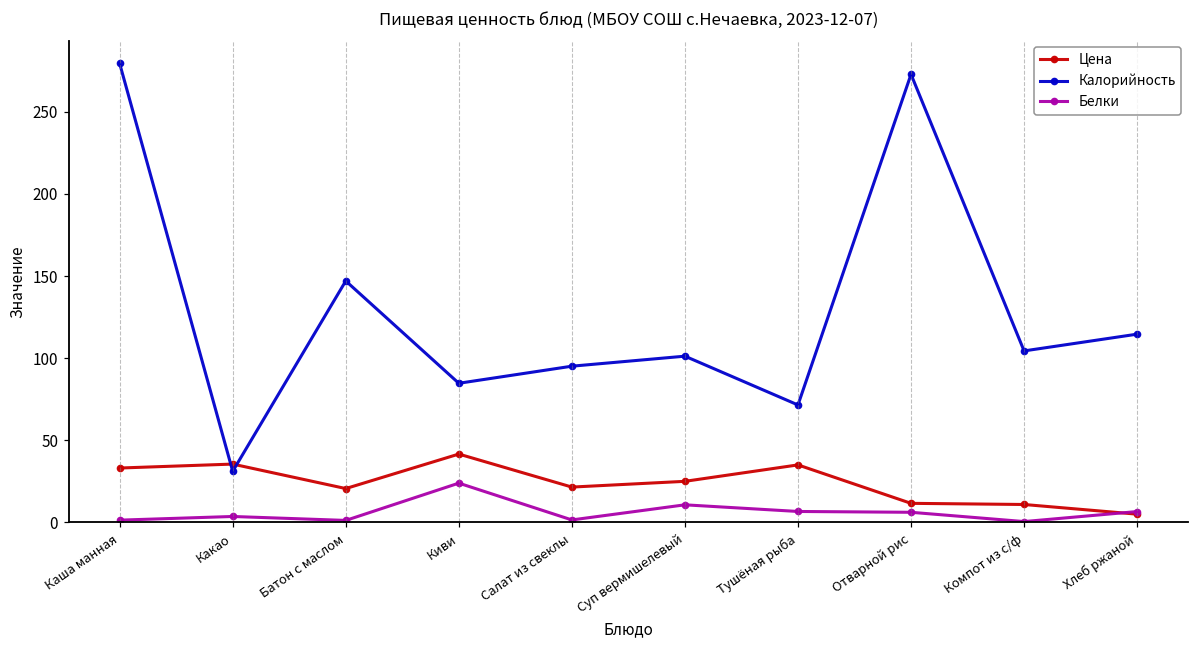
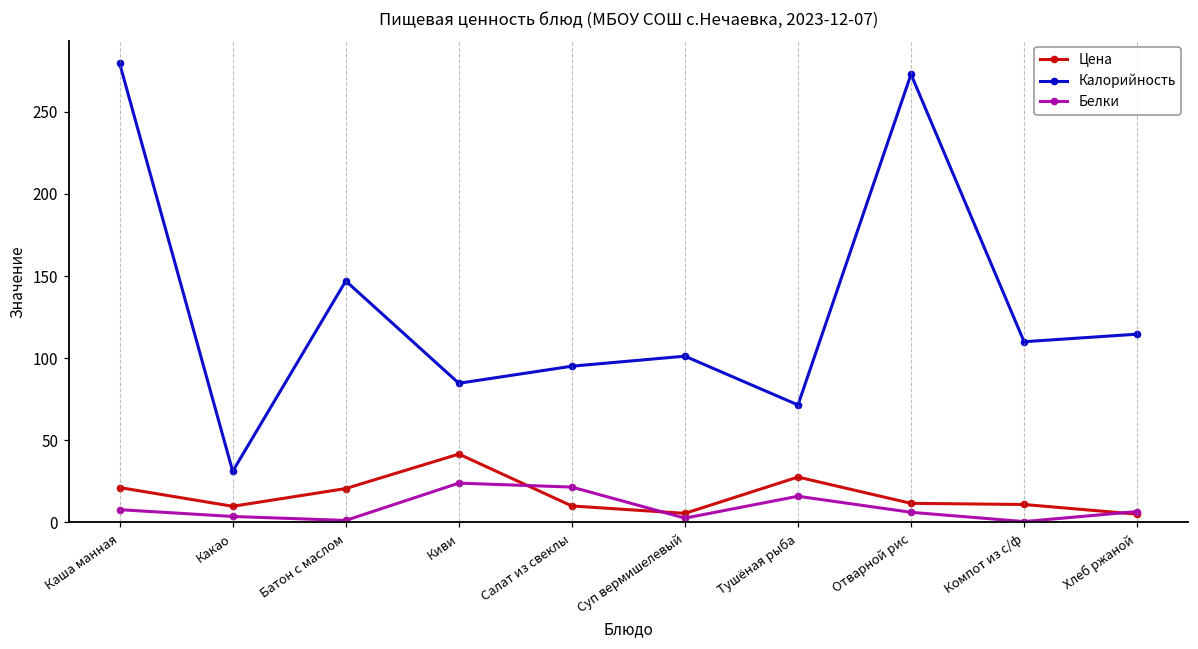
  {
    "Цена": {
-     "Каша манная": 33,
-     "Какао": 36,
+     "Каша манная": 21,
+     "Какао": 10,
      "Батон с маслом": 21,
      "Киви": 42,
-     "Салат из свеклы": 22,
-     "Суп вермишелевый": 25,
-     "Тушёная рыба": 35,
+     "Салат из свеклы": 10,
+     "Суп вермишелевый": 6,
+     "Тушёная рыба": 28,
      "Отварной рис": 12,
      "Компот из с/ф": 11
    },
    "Калорийность": {
      "Каша манная": 279,
      "Какао": 31,
      "Батон с маслом": 147,
      "Киви": 85,
      "Салат из свеклы": 95,
      "Суп вермишелевый": 101,
      "Тушёная рыба": 72,
      "Отварной рис": 273,
-     "Компот из с/ф": 104,
+     "Компот из с/ф": 110,
      "Хлеб ржаной": 115
    },
    "Белки": {
-     "Каша манная": 1,
+     "Каша манная": 8,
      "Какао": 4,
      "Батон с маслом": 1,
      "Киви": 24,
-     "Салат из свеклы": 2,
-     "Суп вермишелевый": 11,
-     "Тушёная рыба": 7,
+     "Салат из свеклы": 22,
+     "Суп вермишелевый": 3,
+     "Тушёная рыба": 16,
      "Отварной рис": 6,
      "Компот из с/ф": 1
    }
  }
